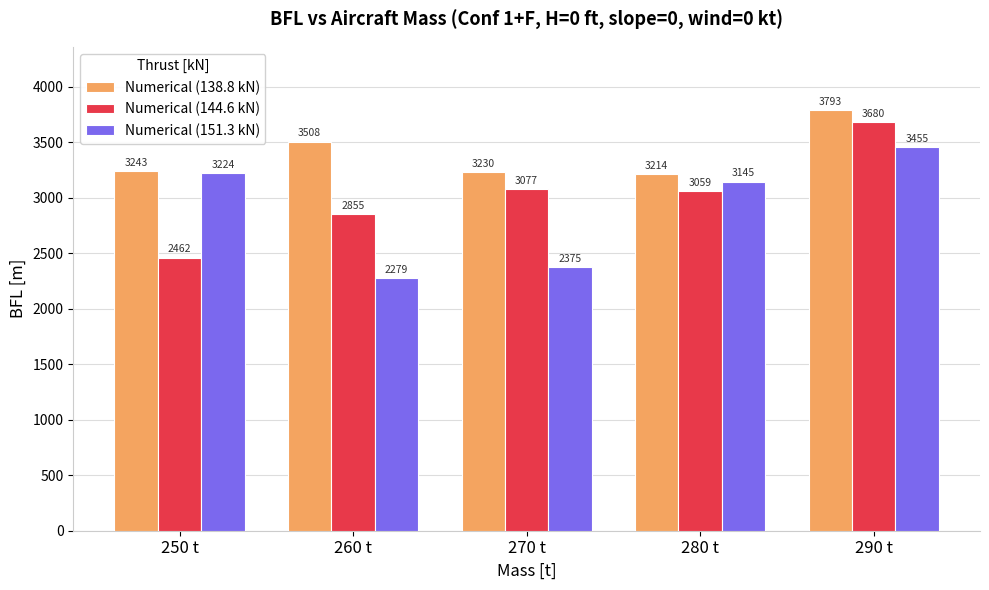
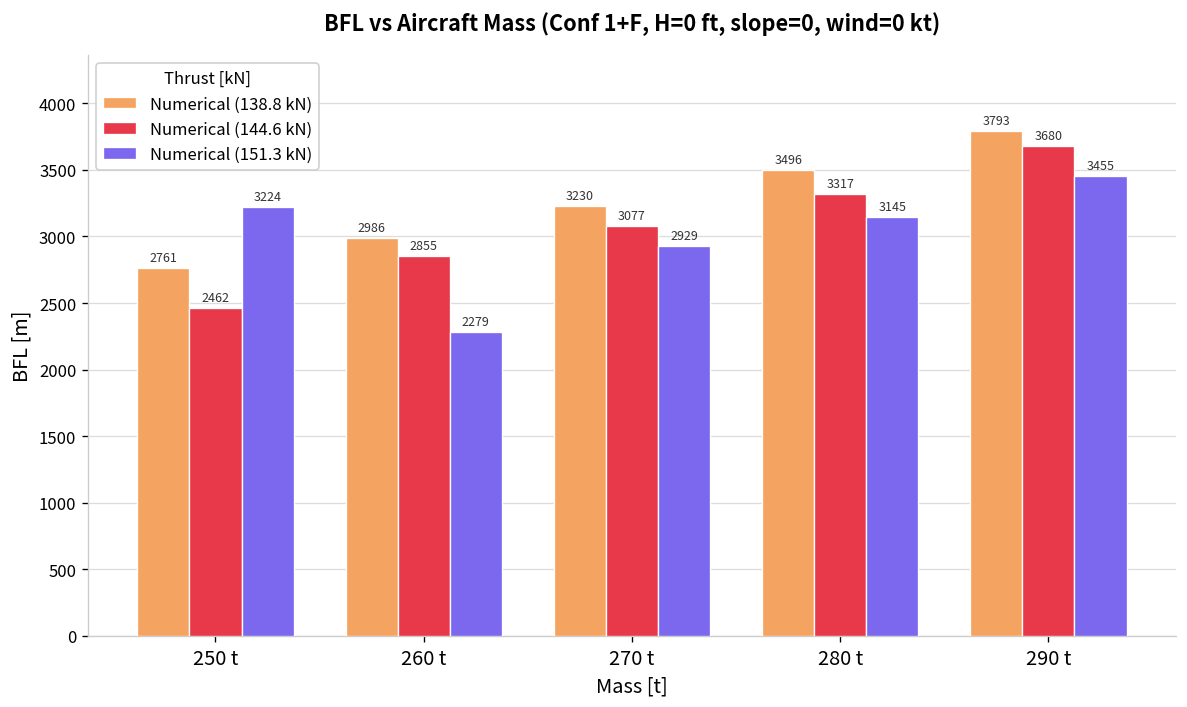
  {
    "Numerical (138.8 kN)": {
-     "250 t": 3243,
-     "260 t": 3508,
+     "250 t": 2761,
+     "260 t": 2986,
      "270 t": 3230,
-     "280 t": 3214,
+     "280 t": 3496,
      "290 t": 3793
    },
    "Numerical (144.6 kN)": {
      "250 t": 2462,
      "260 t": 2855,
      "270 t": 3077,
-     "280 t": 3059,
+     "280 t": 3317,
      "290 t": 3680
    },
    "Numerical (151.3 kN)": {
      "250 t": 3224,
      "260 t": 2279,
-     "270 t": 2375,
+     "270 t": 2929,
      "280 t": 3145,
      "290 t": 3455
    }
  }
